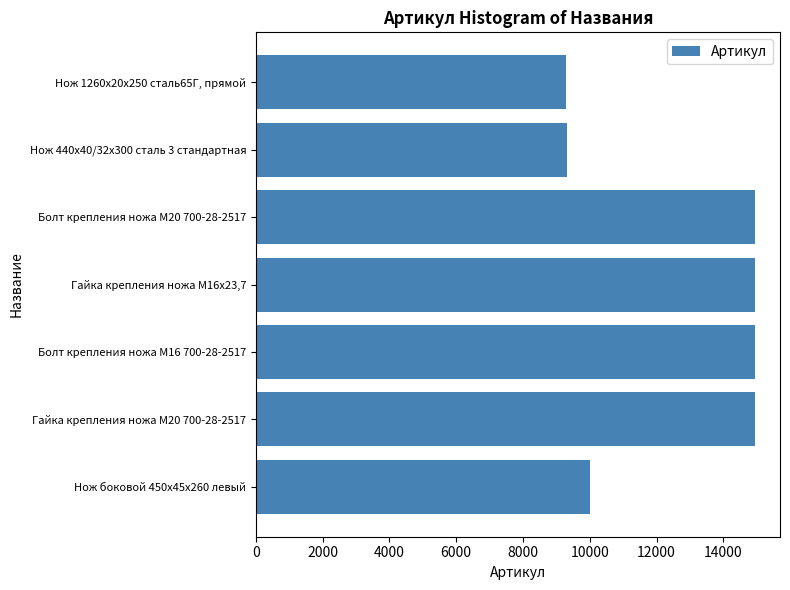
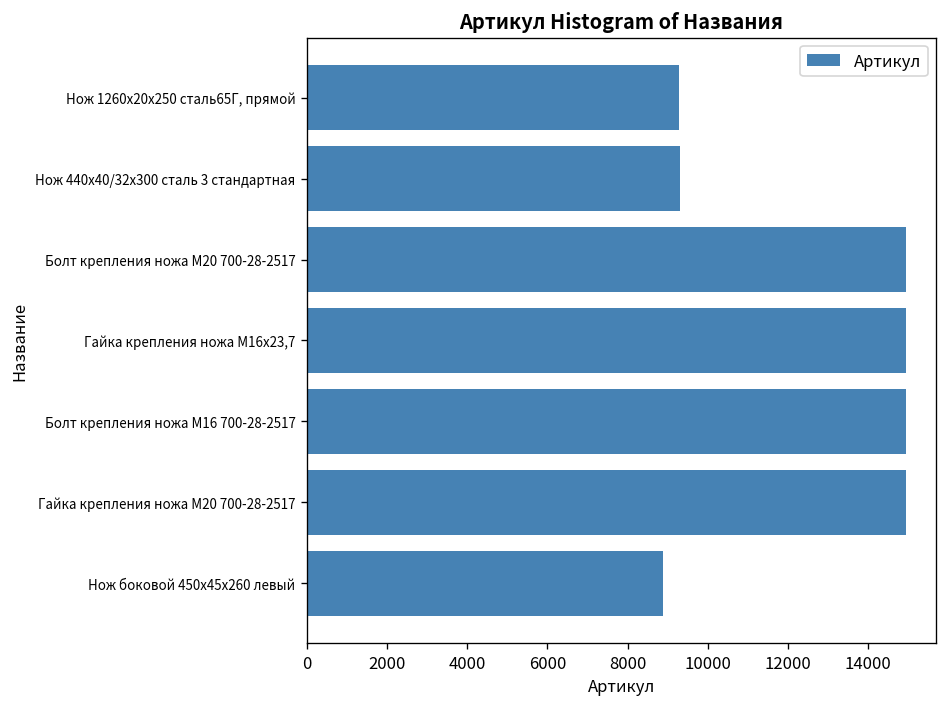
  {
    "Нож 1260х20х250 сталь65Г, прямой": 9300,
    "Нож 440х40/32х300 сталь 3 стандартная": 9300,
    "Болт крепления ножа М20 700-28-2517": 14900,
    "Гайка крепления ножа М16х23,7": 14900,
    "Болт крепления ножа М16 700-28-2517": 14900,
    "Гайка крепления ножа М20 700-28-2517": 15000,
-   "Нож боковой 450х45х260 левый": 10000
+   "Нож боковой 450х45х260 левый": 8900
  }
